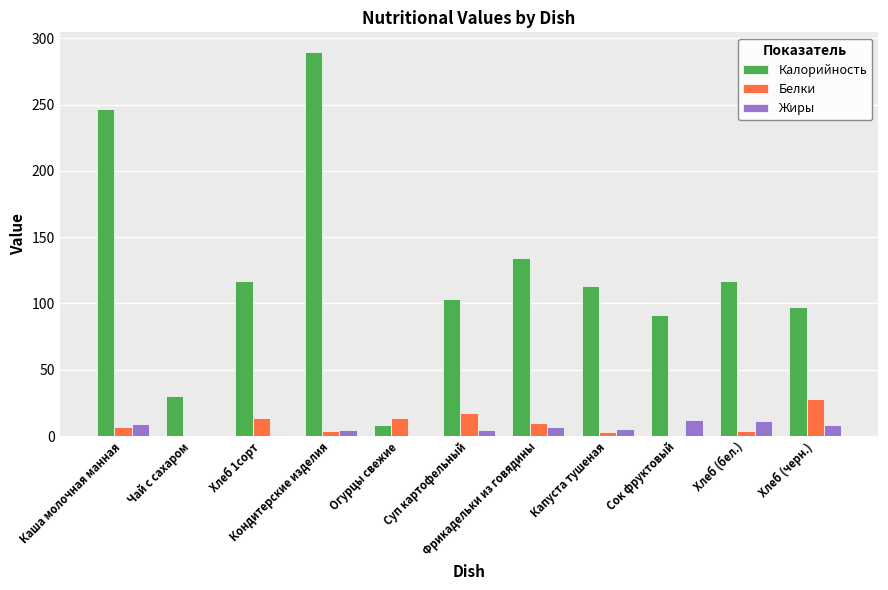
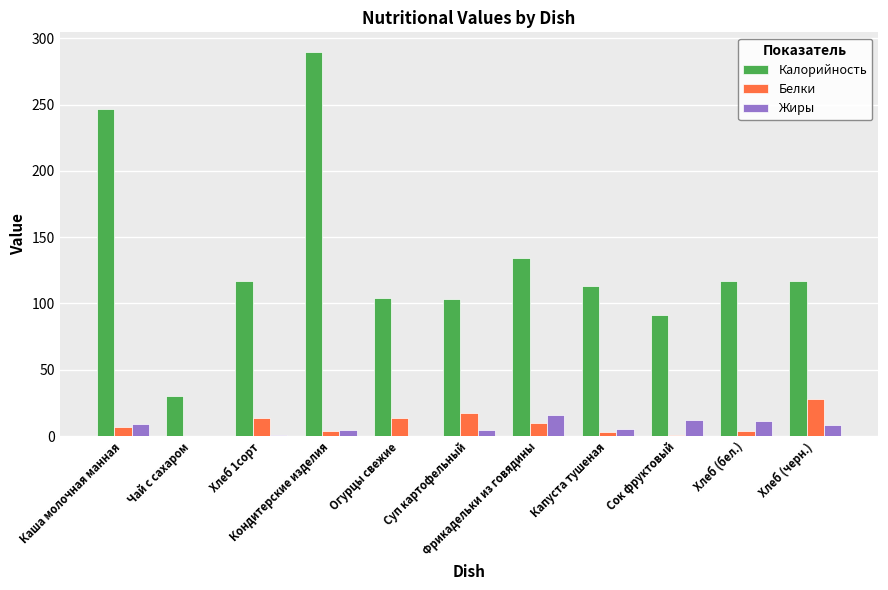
  {
    "Калорийность": {
      "Каша молочная манная": 247,
      "Чай с сахаром": 30,
      "Хлеб 1сорт": 117,
      "Кондитерские изделия": 290,
-     "Огурцы свежие": 8,
+     "Огурцы свежие": 104,
      "Суп картофельный": 103,
      "Фрикадельки из говядины": 134,
      "Капуста тушеная": 113,
      "Сок фруктовый": 91,
      "Хлеб (бел.)": 117,
-     "Хлеб (черн.)": 97
+     "Хлеб (черн.)": 117
    },
    "Белки": {
      "Каша молочная манная": 7,
      "Хлеб 1сорт": 14,
      "Кондитерские изделия": 4,
      "Огурцы свежие": 13,
      "Суп картофельный": 17,
      "Фрикадельки из говядины": 10,
      "Капуста тушеная": 3,
      "Хлеб (бел.)": 4,
      "Хлеб (черн.)": 28
    },
    "Жиры": {
      "Каша молочная манная": 9,
      "Чай с сахаром": 0,
      "Кондитерские изделия": 5,
      "Огурцы свежие": 0,
      "Суп картофельный": 4,
-     "Фрикадельки из говядины": 7,
+     "Фрикадельки из говядины": 16,
      "Капуста тушеная": 5,
      "Сок фруктовый": 12,
      "Хлеб (бел.)": 11,
      "Хлеб (черн.)": 8
    }
  }
